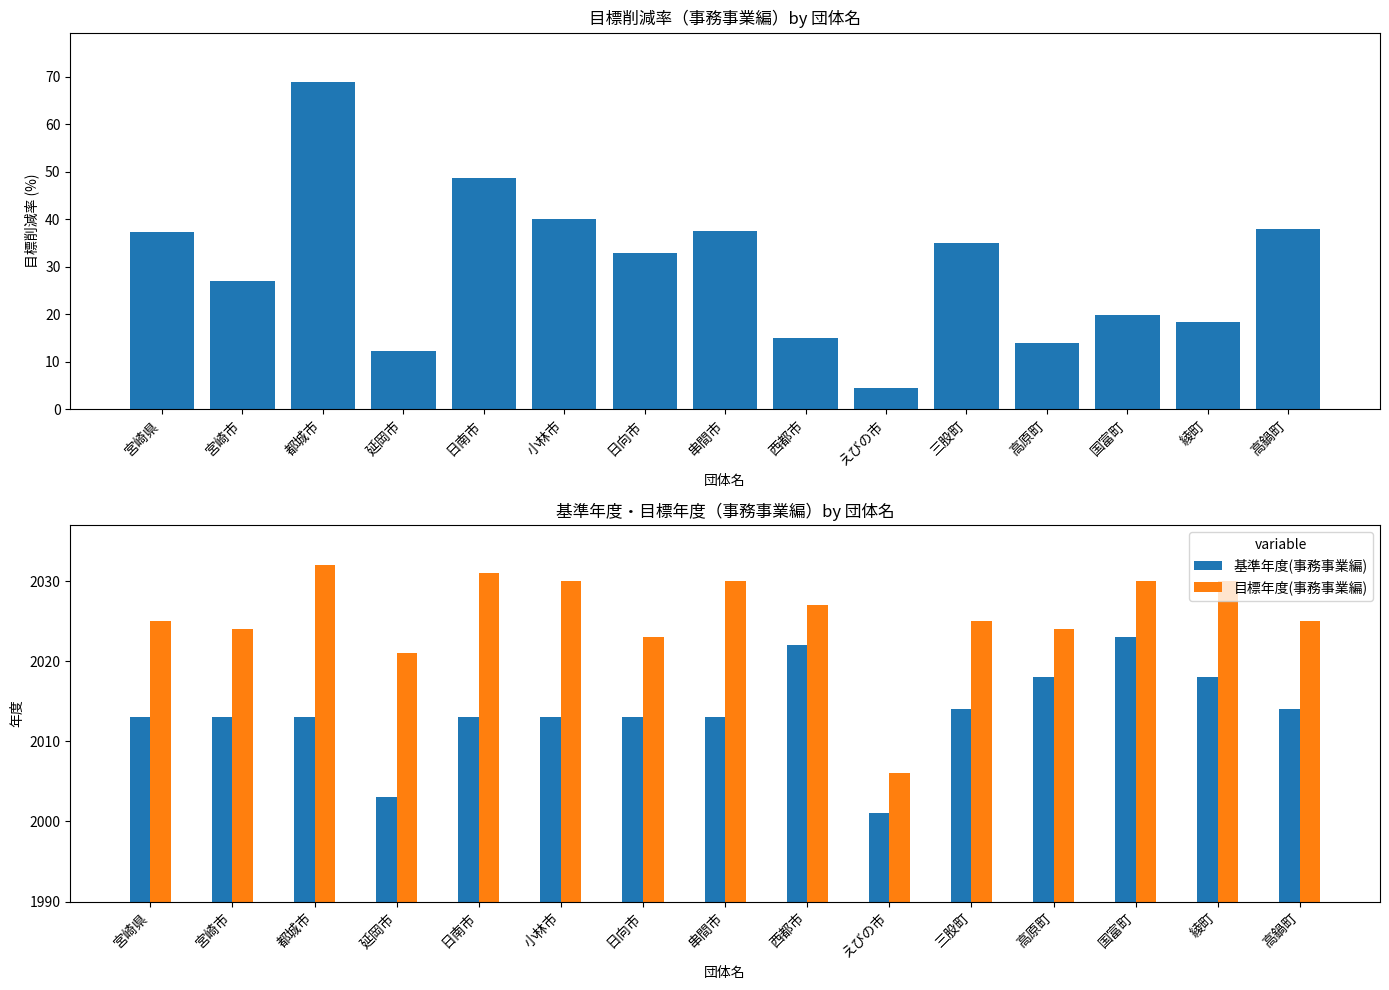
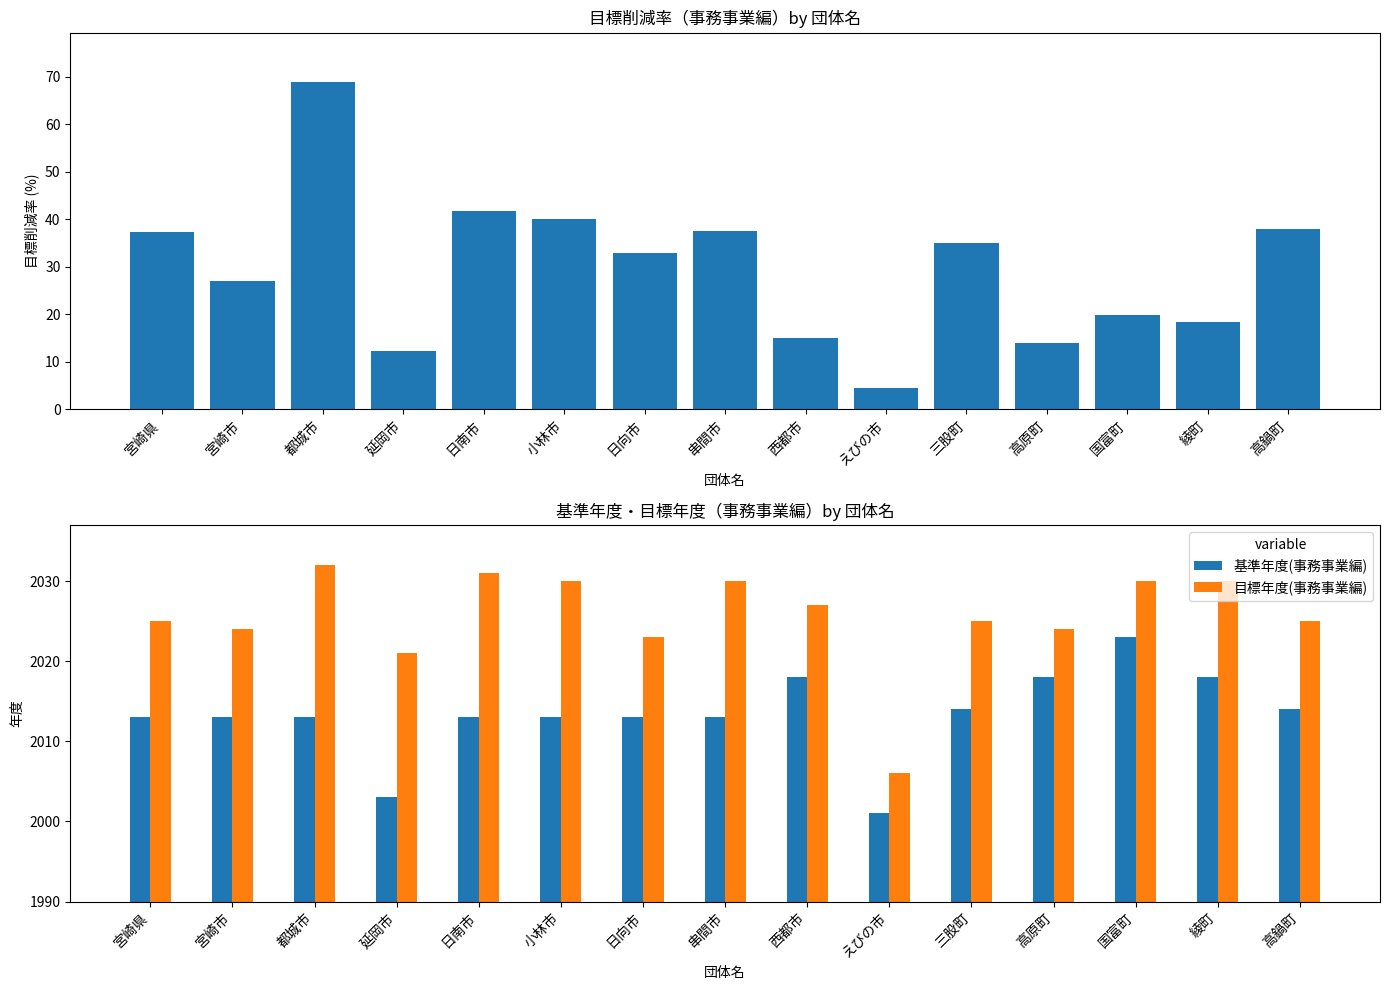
  {
    "目標削減率（事務事業編）by 団体名": {
      "宮崎県": 37,
      "宮崎市": 27,
      "都城市": 69,
      "延岡市": 12,
-     "日南市": 49,
+     "日南市": 42,
      "小林市": 40,
      "日向市": 33,
      "串間市": 38,
      "西都市": 15,
      "えびの市": 5,
      "三股町": 35,
      "高原町": 14,
      "国富町": 20,
      "綾町": 18,
      "高鍋町": 38
    },
    "基準年度・目標年度（事務事業編）by 団体名": {
      "基準年度(事務事業編)": {
        "宮崎県": 2013,
        "宮崎市": 2013,
        "都城市": 2013,
        "延岡市": 2003,
        "日南市": 2013,
        "小林市": 2013,
        "日向市": 2013,
        "串間市": 2013,
-       "西都市": 2022,
+       "西都市": 2018,
        "えびの市": 2001,
        "三股町": 2014,
        "高原町": 2018,
        "国富町": 2023,
        "綾町": 2018,
        "高鍋町": 2014
      },
      "目標年度(事務事業編)": {
        "宮崎県": 2025,
        "宮崎市": 2024,
        "都城市": 2032,
        "延岡市": 2021,
        "日南市": 2031,
        "小林市": 2030,
        "日向市": 2023,
        "串間市": 2030,
        "西都市": 2027,
        "えびの市": 2006,
        "三股町": 2025,
        "高原町": 2024,
        "国富町": 2030,
        "高鍋町": 2025
      }
    }
  }
